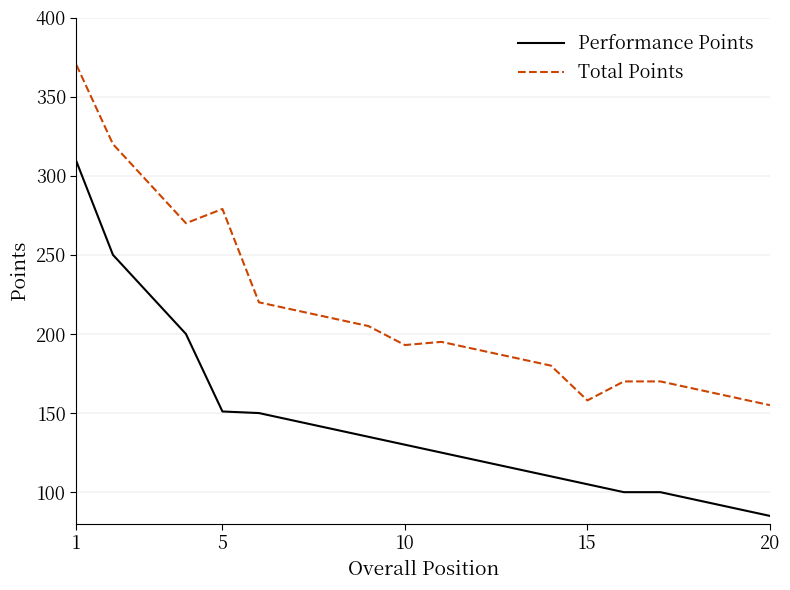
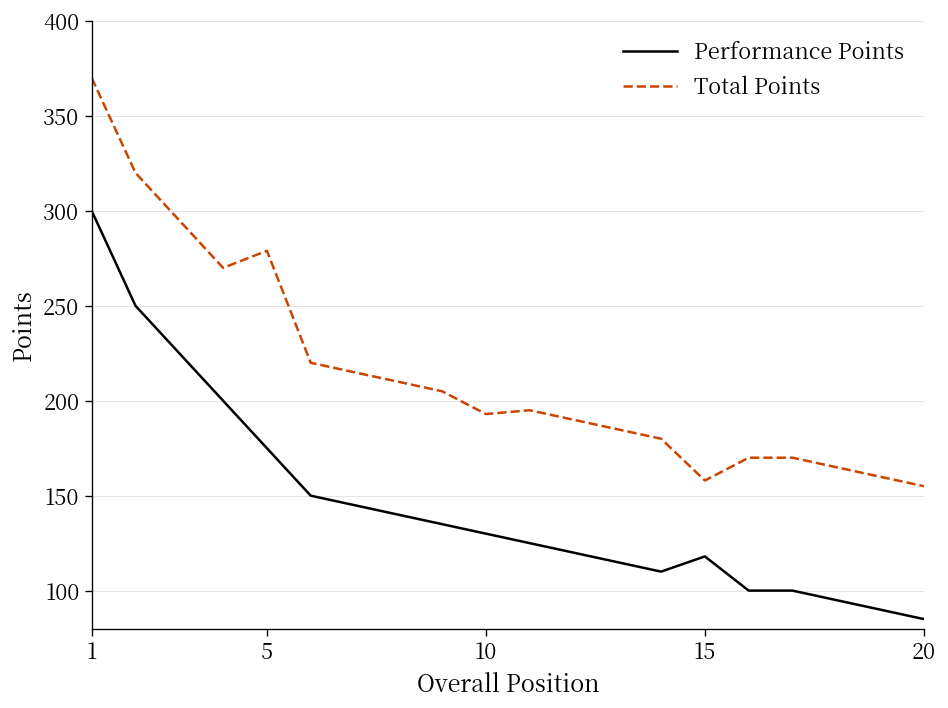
  {
    "Performance Points": {
-     "1": 309,
-     "5": 151,
+     "1": 300,
+     "5": 175,
      "10": 130,
-     "15": 105,
+     "15": 118,
      "20": 85
    },
    "Total Points": {
      "1": 370,
      "5": 279,
      "10": 193,
      "15": 158,
      "20": 155
    }
  }
